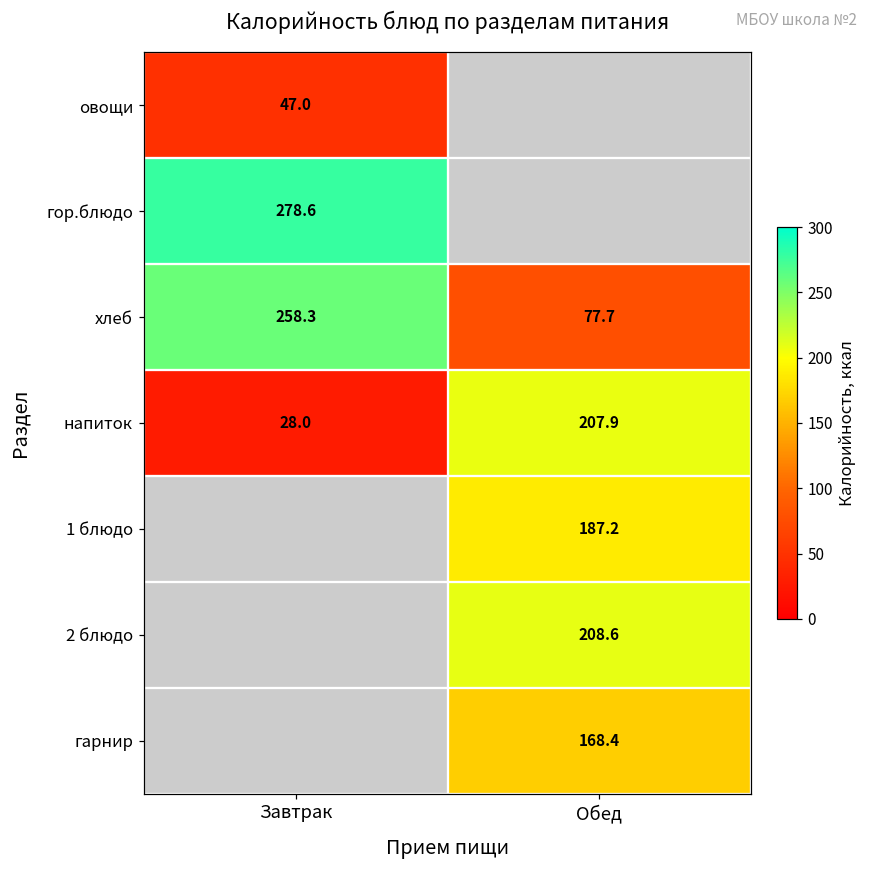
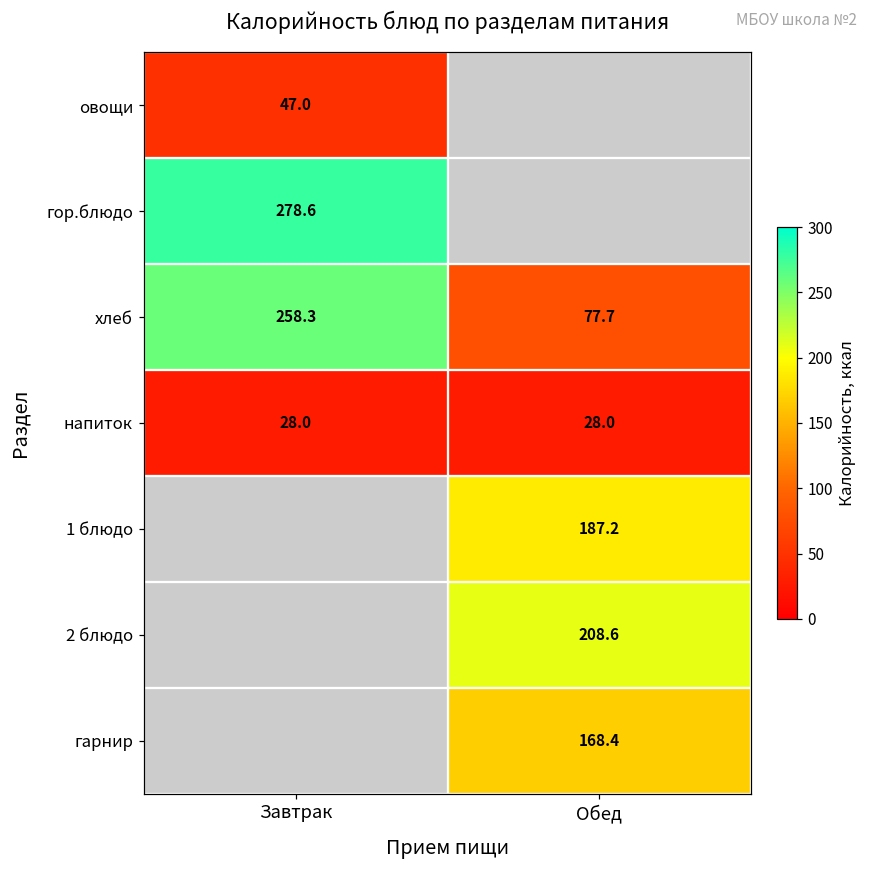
  {
    "овощи": {
      "Завтрак": 47.0
    },
    "гор.блюдо": {
      "Завтрак": 278.6
    },
    "хлеб": {
      "Завтрак": 258.3,
      "Обед": 77.7
    },
    "напиток": {
      "Завтрак": 28.0,
-     "Обед": 207.9
+     "Обед": 28.0
    },
    "1 блюдо": {
      "Обед": 187.2
    },
    "2 блюдо": {
      "Обед": 208.6
    },
    "гарнир": {
      "Обед": 168.4
    }
  }
